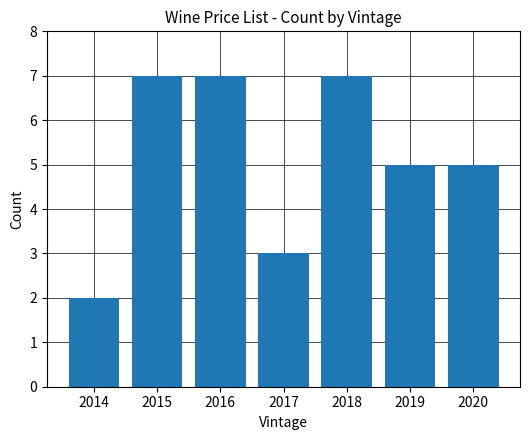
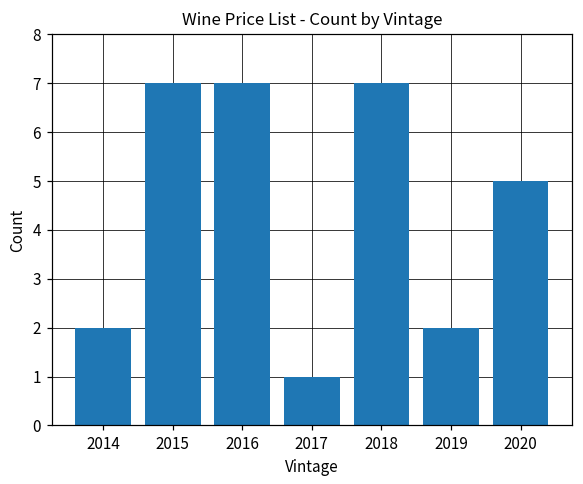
  {
    "2014": 2,
    "2015": 7,
    "2016": 7,
-   "2017": 3,
+   "2017": 1,
    "2018": 7,
-   "2019": 5,
+   "2019": 2,
    "2020": 5
  }
